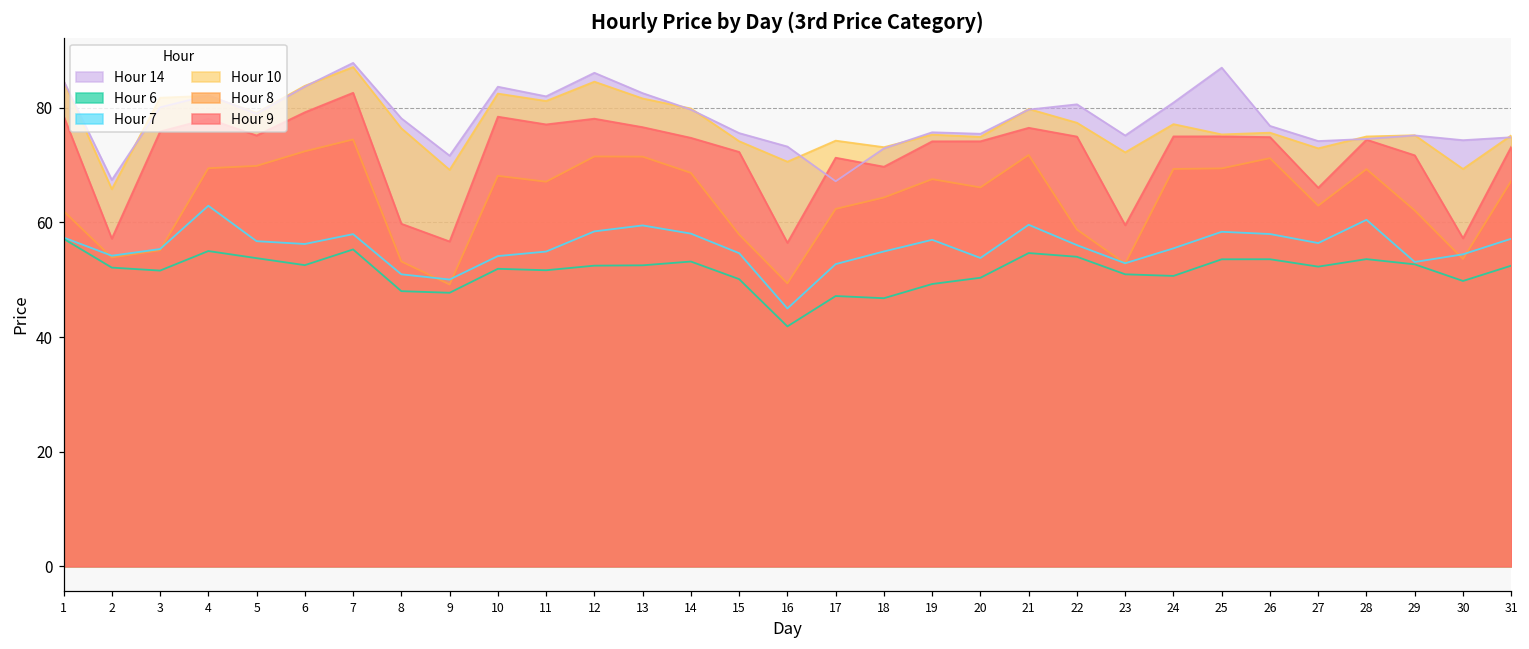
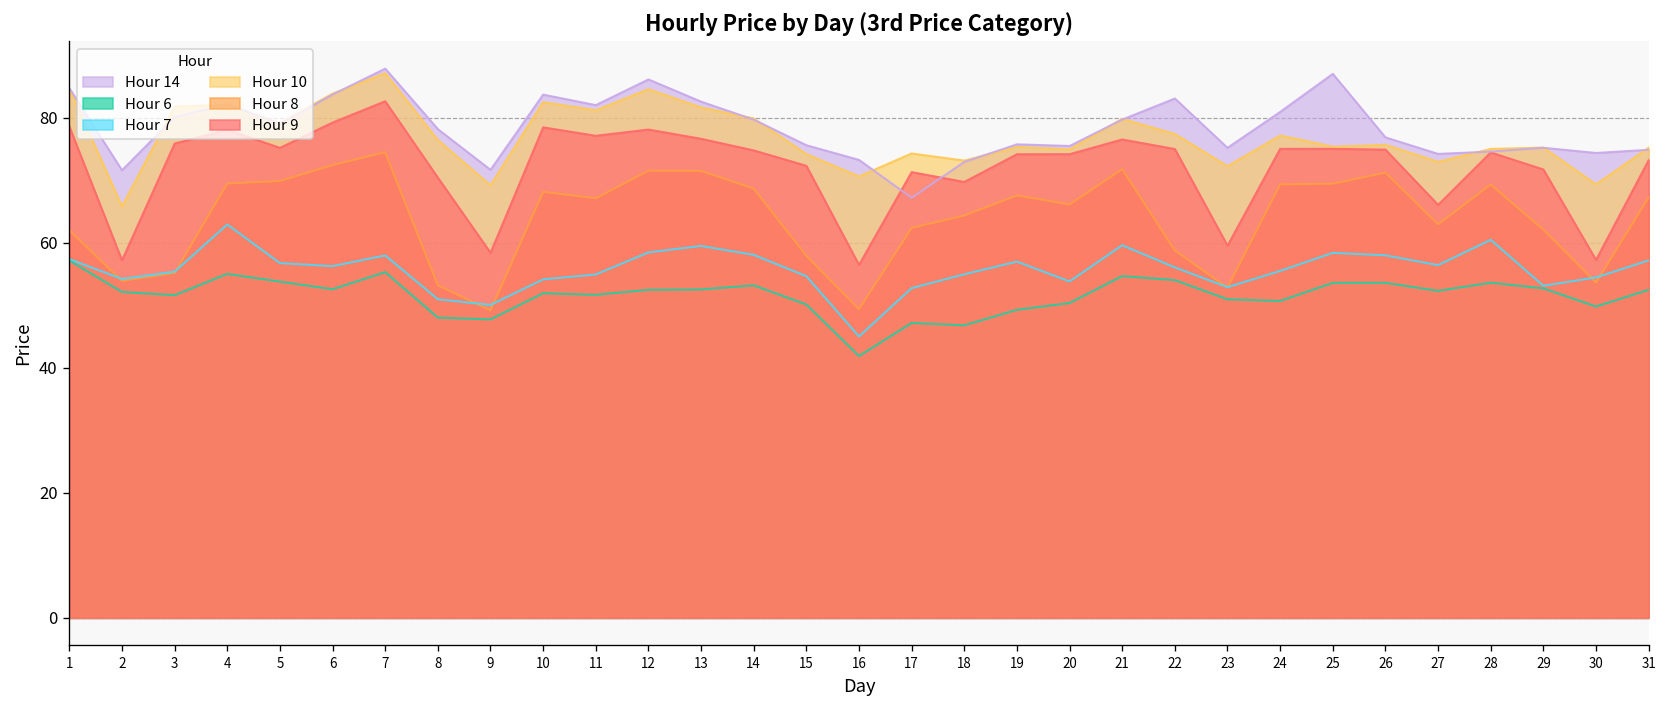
  {
    "Hour 14": {
-     "2": 67,
+     "2": 72,
      "7": 88,
      "8": 78,
      "9": 72,
      "10": 84,
      "11": 82,
      "12": 86,
      "13": 83,
      "15": 76,
      "16": 73,
      "17": 67,
      "20": 75,
-     "22": 81,
+     "22": 83,
      "23": 75,
      "24": 81,
      "25": 87,
      "26": 77,
      "27": 74,
      "30": 74
    },
    "Hour 6": {
      "2": 52,
      "3": 52,
      "4": 55,
      "5": 54,
      "6": 53,
      "7": 55,
      "8": 48,
      "9": 48,
      "10": 52,
      "11": 52,
      "12": 52,
      "13": 53,
      "14": 53,
      "15": 50,
      "16": 42,
      "17": 47,
      "18": 47,
      "19": 49,
      "20": 50,
      "21": 55,
      "22": 54,
      "23": 51,
      "24": 51,
      "25": 54,
      "26": 54,
      "27": 52,
      "28": 54,
      "30": 50,
      "31": 52
    },
    "Hour 7": {
      "4": 63,
      "5": 57,
      "6": 56,
      "7": 58,
      "8": 51,
      "9": 50,
      "10": 54,
      "11": 55,
      "12": 58,
      "13": 59,
      "14": 58,
      "15": 55,
      "16": 45,
      "17": 53,
      "18": 55,
      "19": 57,
      "20": 54,
      "21": 60,
      "22": 56,
      "24": 55,
      "25": 58,
      "26": 58,
      "27": 56,
      "28": 60,
      "30": 54,
      "31": 57
    },
    "Hour 9": {
      "1": 79,
      "2": 57,
      "5": 75,
      "6": 79,
      "7": 83,
-     "8": 60,
-     "9": 57,
+     "8": 70,
+     "9": 58,
      "10": 78,
      "11": 77,
      "12": 78,
      "13": 77,
      "14": 75,
      "15": 72,
      "16": 56,
      "17": 71,
      "18": 70,
      "19": 74,
      "20": 74,
      "21": 77,
      "22": 75,
      "23": 60,
      "24": 75,
      "26": 75,
      "27": 66,
      "29": 72,
      "30": 57,
      "31": 73
    }
  }
